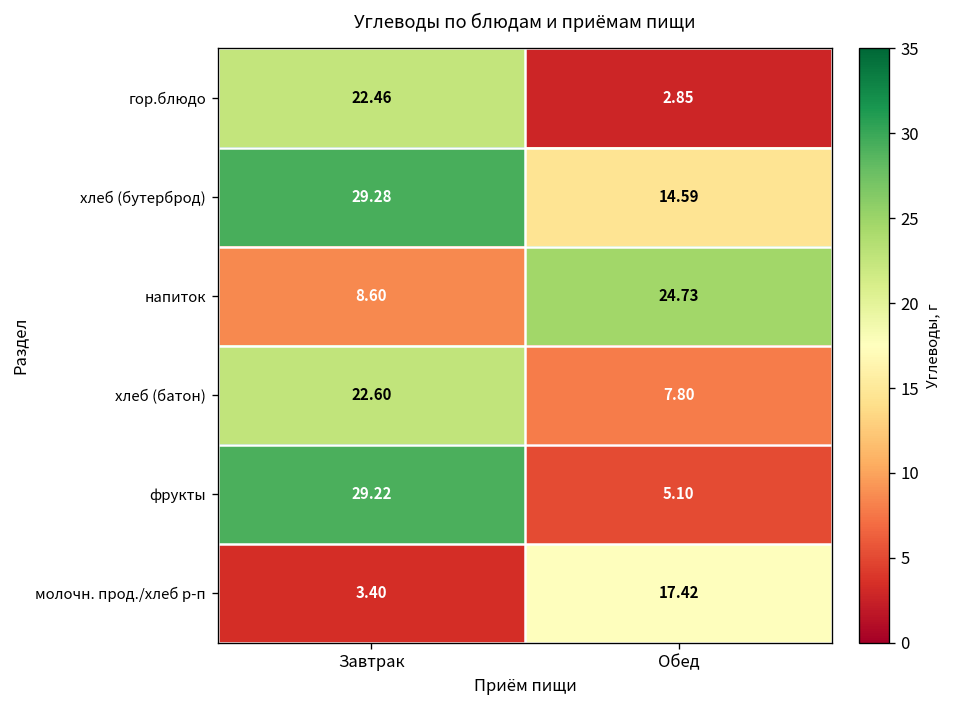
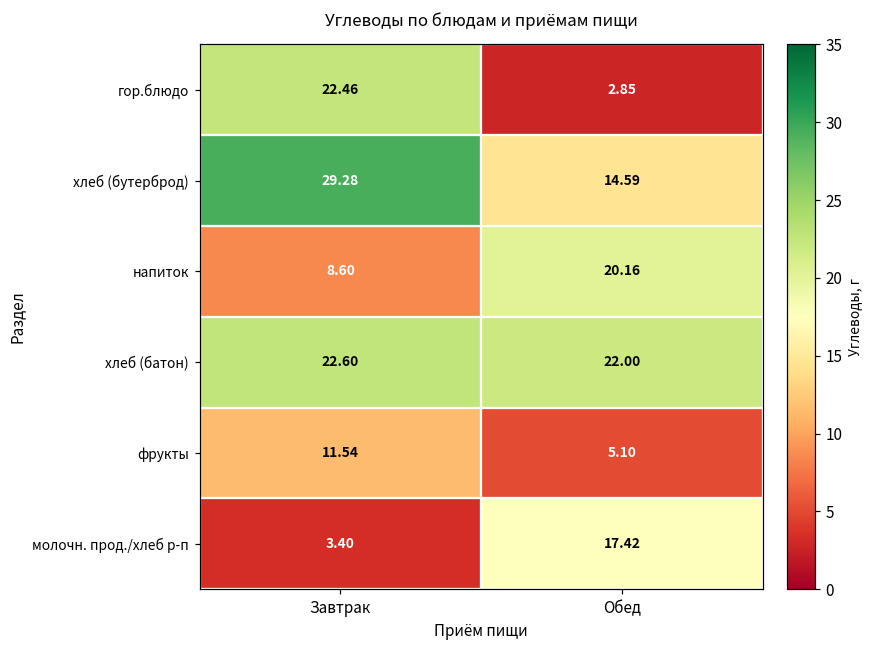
  {
    "гор.блюдо": {
      "Завтрак": 22.46,
      "Обед": 2.85
    },
    "хлеб (бутерброд)": {
      "Завтрак": 29.28,
      "Обед": 14.59
    },
    "напиток": {
      "Завтрак": 8.60,
-     "Обед": 24.73
+     "Обед": 20.16
    },
    "хлеб (батон)": {
      "Завтрак": 22.60,
-     "Обед": 7.80
+     "Обед": 22.00
    },
    "фрукты": {
-     "Завтрак": 29.22,
+     "Завтрак": 11.54,
      "Обед": 5.10
    },
    "молочн. прод./хлеб р-п": {
      "Завтрак": 3.40,
      "Обед": 17.42
    }
  }
